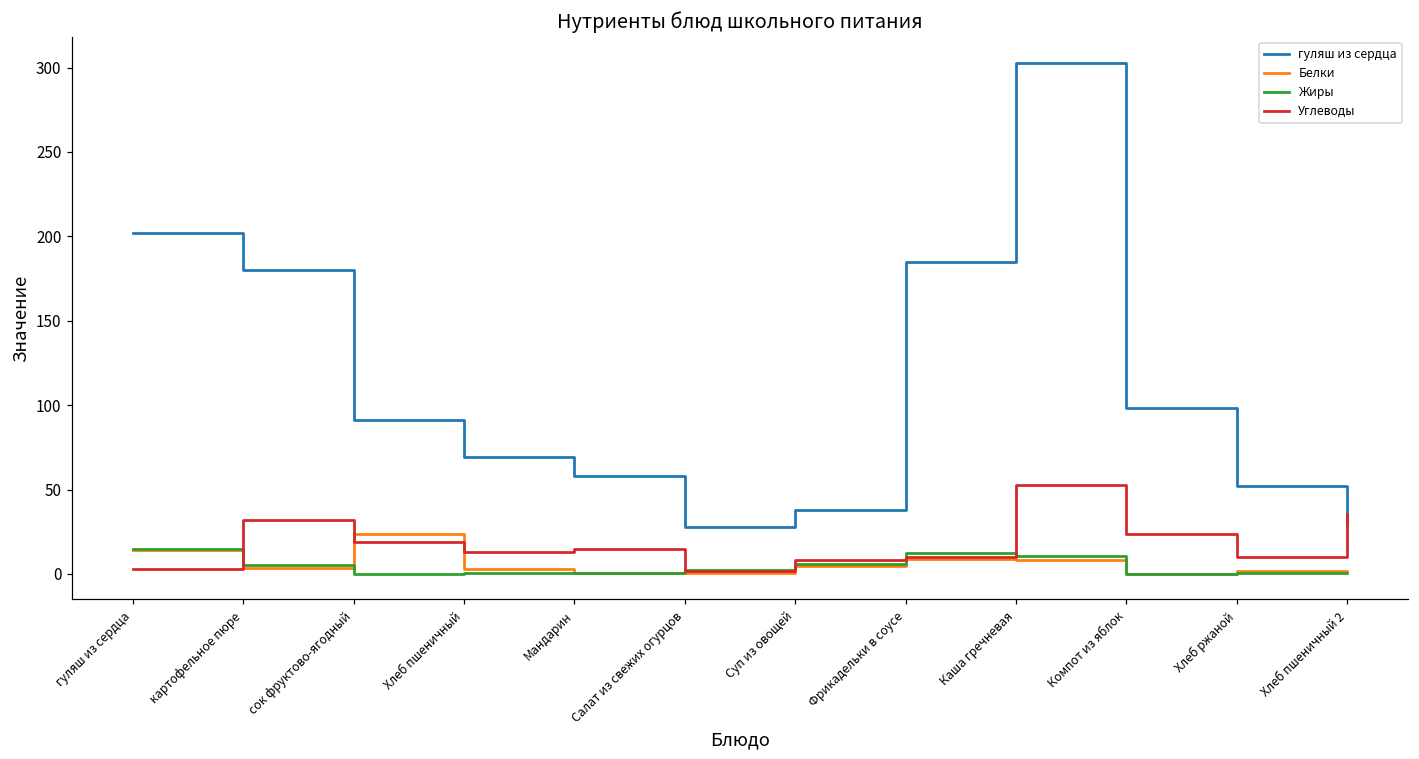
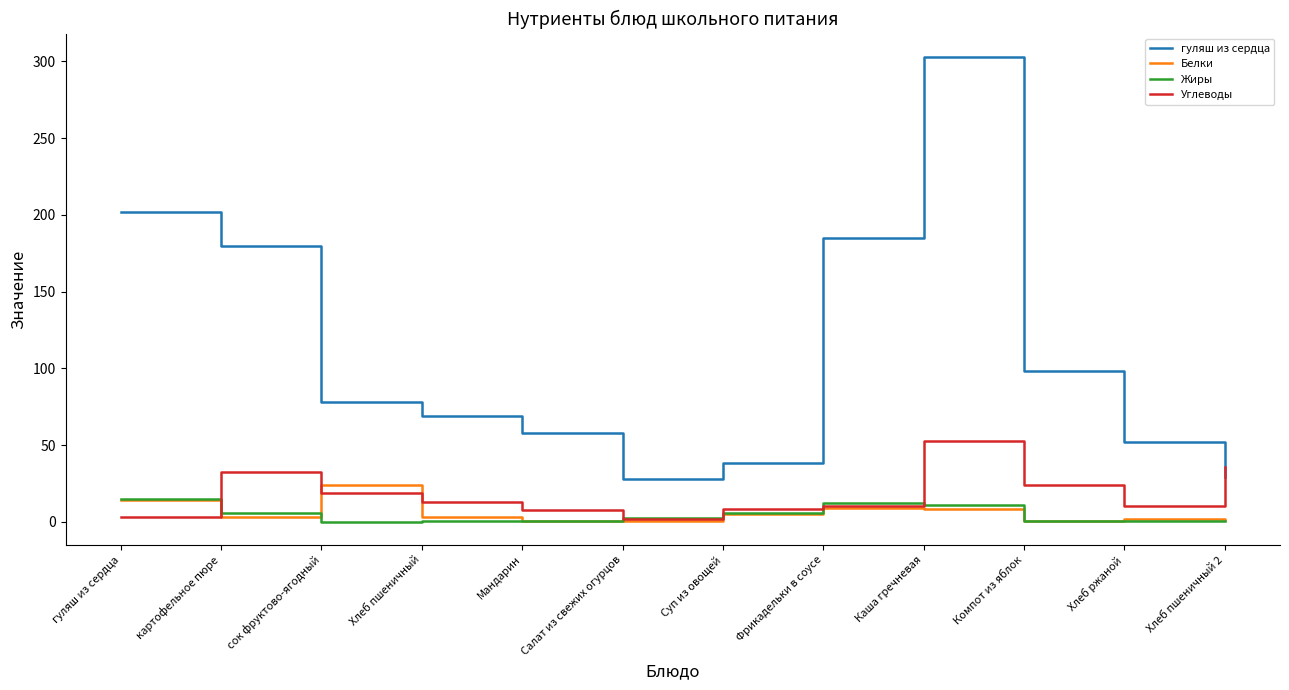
  {
    "гуляш из сердца": {
      "гуляш из сердца": 202,
      "картофельное пюре": 180,
-     "сок фруктово-ягодный": 91,
+     "сок фруктово-ягодный": 78,
      "Хлеб пшеничный": 69,
      "Мандарин": 58,
      "Салат из свежих огурцов": 28,
      "Суп из овощей": 38,
      "Фрикадельки в соусе": 185,
      "Каша гречневая": 303,
      "Компот из яблок": 98,
      "Хлеб ржаной": 52,
      "Хлеб пшеничный 2": 29
    },
    "Белки": {
      "картофельное пюре": 3,
      "сок фруктово-ягодный": 24,
      "Хлеб пшеничный": 3,
      "Каша гречневая": 8
    },
    "Жиры": {
      "картофельное пюре": 5,
      "сок фруктово-ягодный": 0,
      "Хлеб пшеничный": 1,
      "Фрикадельки в соусе": 12,
      "Каша гречневая": 11
    },
    "Углеводы": {
      "гуляш из сердца": 3,
      "картофельное пюре": 32,
      "сок фруктово-ягодный": 19,
      "Хлеб пшеничный": 13,
-     "Мандарин": 15,
+     "Мандарин": 7,
      "Суп из овощей": 8,
      "Каша гречневая": 52,
      "Компот из яблок": 24,
      "Хлеб ржаной": 10,
      "Хлеб пшеничный 2": 35
    }
  }
